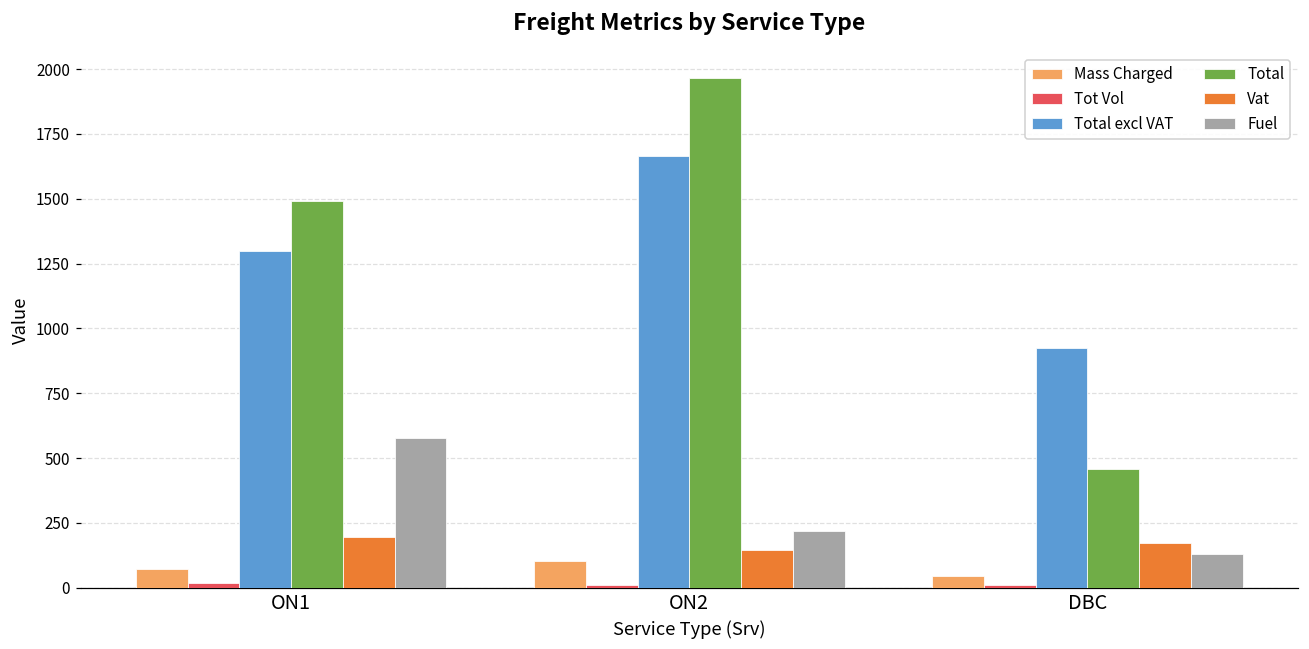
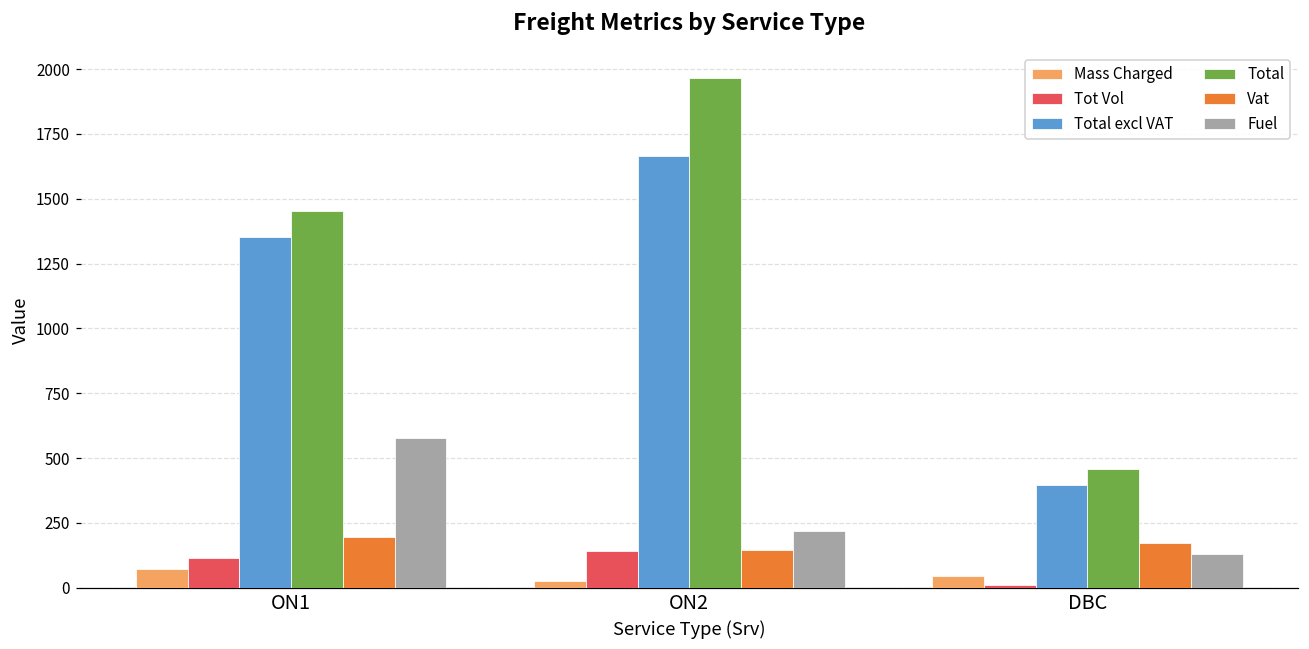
  {
    "Mass Charged": {
      "ON1": 70,
-     "ON2": 100,
+     "ON2": 20,
      "DBC": 50
    },
    "Tot Vol": {
-     "ON1": 20,
-     "ON2": 10
+     "ON1": 110,
+     "ON2": 140
    },
    "Total excl VAT": {
-     "ON1": 1300,
+     "ON1": 1350,
      "ON2": 1670,
-     "DBC": 930
+     "DBC": 400
    },
    "Total": {
-     "ON1": 1490,
+     "ON1": 1450,
      "ON2": 1970,
      "DBC": 460
    },
    "Vat": {
      "ON1": 190,
      "ON2": 150,
      "DBC": 170
    },
    "Fuel": {
      "ON1": 580,
      "ON2": 220,
      "DBC": 130
    }
  }
